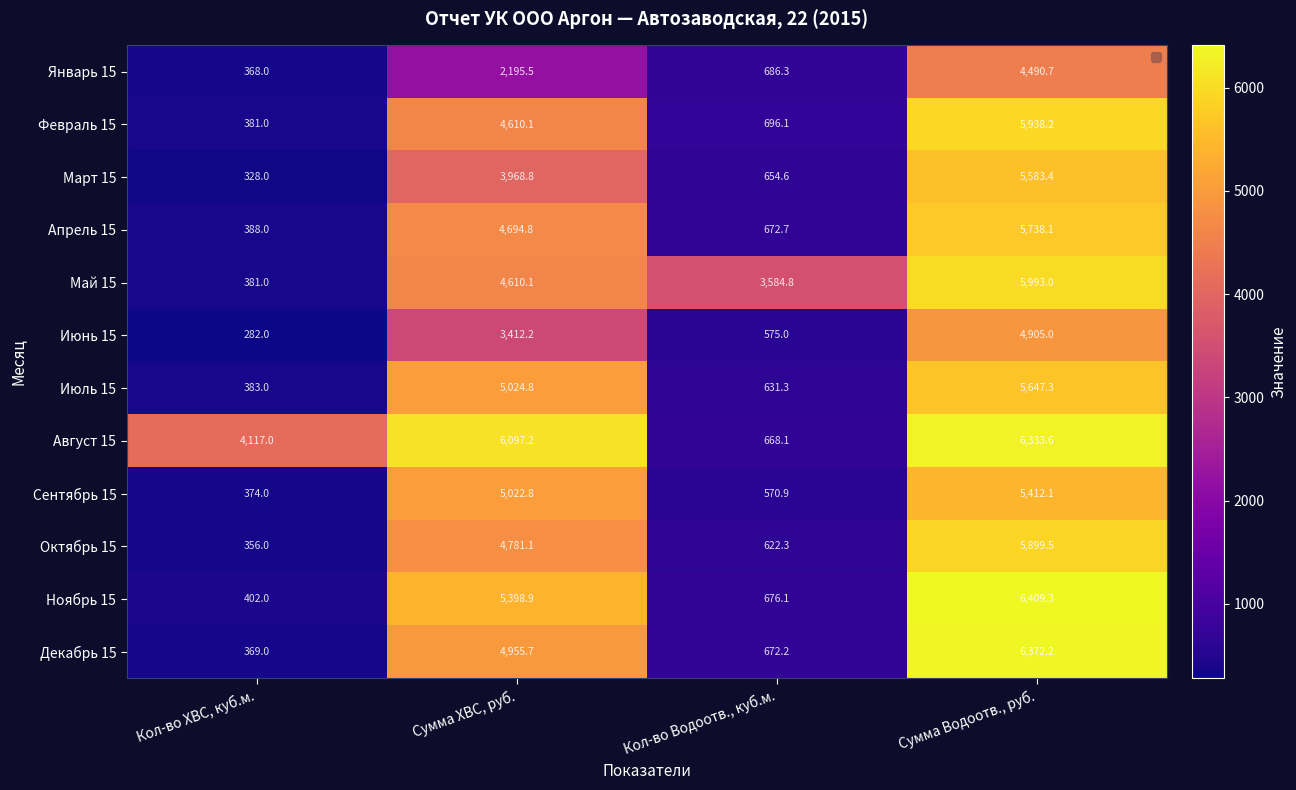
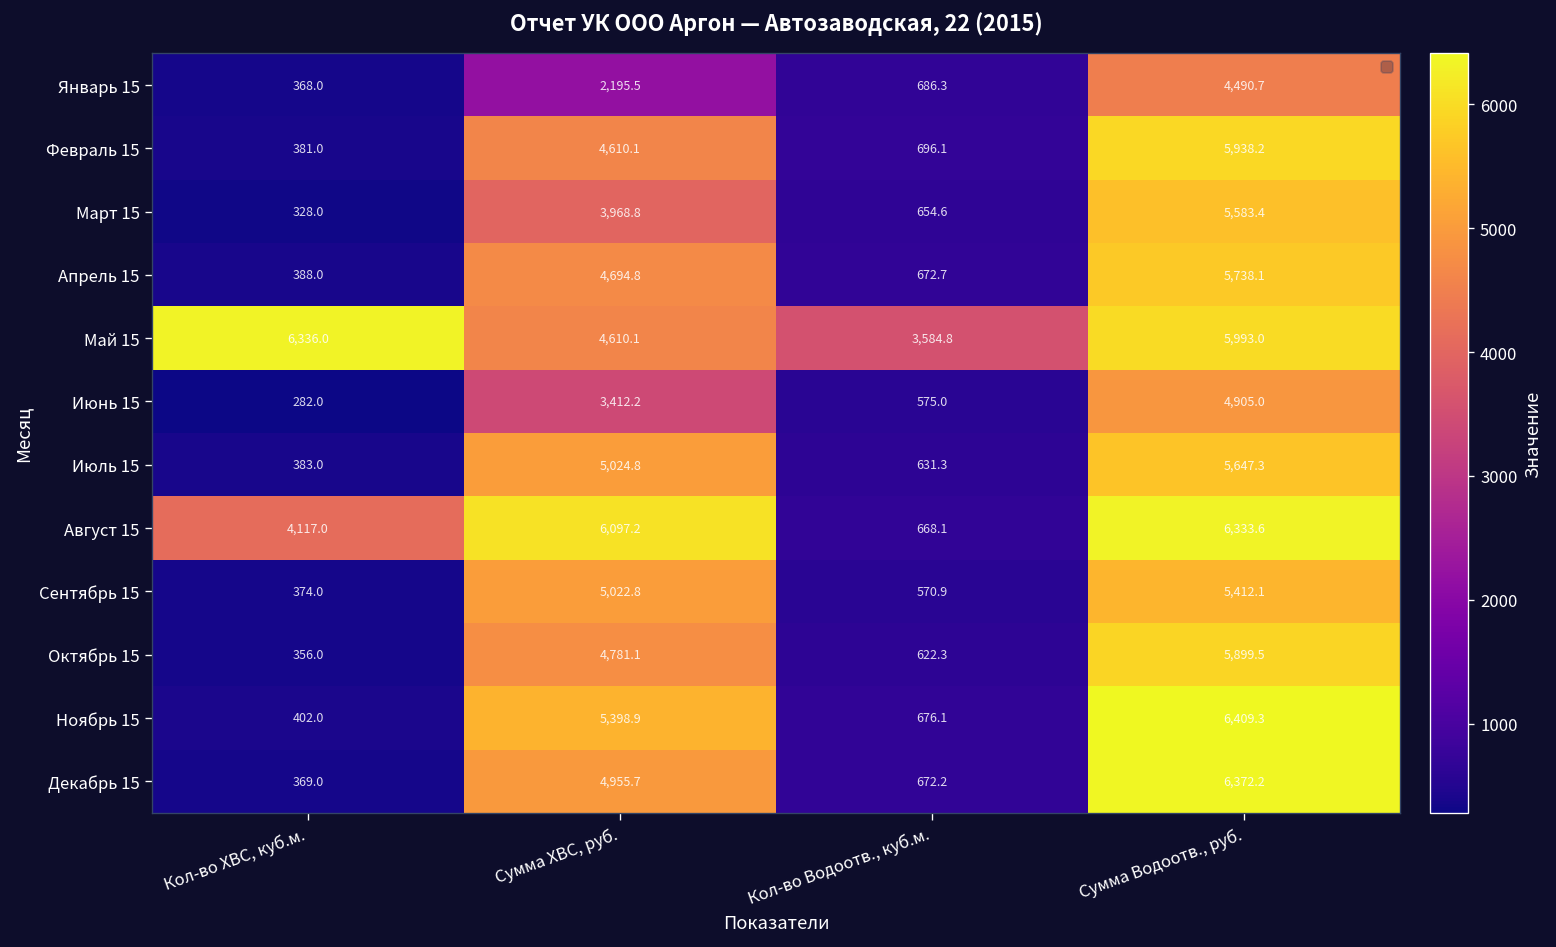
  {
    "Январь 15": {
      "Кол-во ХВС, куб.м.": "368.0",
      "Сумма ХВС, руб.": "2,195.5",
      "Кол-во Водоотв., куб.м.": "686.3",
      "Сумма Водоотв., руб.": "4,490.7"
    },
    "Февраль 15": {
      "Кол-во ХВС, куб.м.": "381.0",
      "Сумма ХВС, руб.": "4,610.1",
      "Кол-во Водоотв., куб.м.": "696.1",
      "Сумма Водоотв., руб.": "5,938.2"
    },
    "Март 15": {
      "Кол-во ХВС, куб.м.": "328.0",
      "Сумма ХВС, руб.": "3,968.8",
      "Кол-во Водоотв., куб.м.": "654.6",
      "Сумма Водоотв., руб.": "5,583.4"
    },
    "Апрель 15": {
      "Кол-во ХВС, куб.м.": "388.0",
      "Сумма ХВС, руб.": "4,694.8",
      "Кол-во Водоотв., куб.м.": "672.7",
      "Сумма Водоотв., руб.": "5,738.1"
    },
    "Май 15": {
-     "Кол-во ХВС, куб.м.": "381.0",
+     "Кол-во ХВС, куб.м.": "6,336.0",
      "Сумма ХВС, руб.": "4,610.1",
      "Кол-во Водоотв., куб.м.": "3,584.8",
      "Сумма Водоотв., руб.": "5,993.0"
    },
    "Июнь 15": {
      "Кол-во ХВС, куб.м.": "282.0",
      "Сумма ХВС, руб.": "3,412.2",
      "Кол-во Водоотв., куб.м.": "575.0",
      "Сумма Водоотв., руб.": "4,905.0"
    },
    "Июль 15": {
      "Кол-во ХВС, куб.м.": "383.0",
      "Сумма ХВС, руб.": "5,024.8",
      "Кол-во Водоотв., куб.м.": "631.3",
      "Сумма Водоотв., руб.": "5,647.3"
    },
    "Август 15": {
      "Кол-во ХВС, куб.м.": "4,117.0",
      "Сумма ХВС, руб.": "6,097.2",
      "Кол-во Водоотв., куб.м.": "668.1",
      "Сумма Водоотв., руб.": "6,333.6"
    },
    "Сентябрь 15": {
      "Кол-во ХВС, куб.м.": "374.0",
      "Сумма ХВС, руб.": "5,022.8",
      "Кол-во Водоотв., куб.м.": "570.9",
      "Сумма Водоотв., руб.": "5,412.1"
    },
    "Октябрь 15": {
      "Кол-во ХВС, куб.м.": "356.0",
      "Сумма ХВС, руб.": "4,781.1",
      "Кол-во Водоотв., куб.м.": "622.3",
      "Сумма Водоотв., руб.": "5,899.5"
    },
    "Ноябрь 15": {
      "Кол-во ХВС, куб.м.": "402.0",
      "Сумма ХВС, руб.": "5,398.9",
      "Кол-во Водоотв., куб.м.": "676.1",
      "Сумма Водоотв., руб.": "6,409.3"
    },
    "Декабрь 15": {
      "Кол-во ХВС, куб.м.": "369.0",
      "Сумма ХВС, руб.": "4,955.7",
      "Кол-во Водоотв., куб.м.": "672.2",
      "Сумма Водоотв., руб.": "6,372.2"
    }
  }
